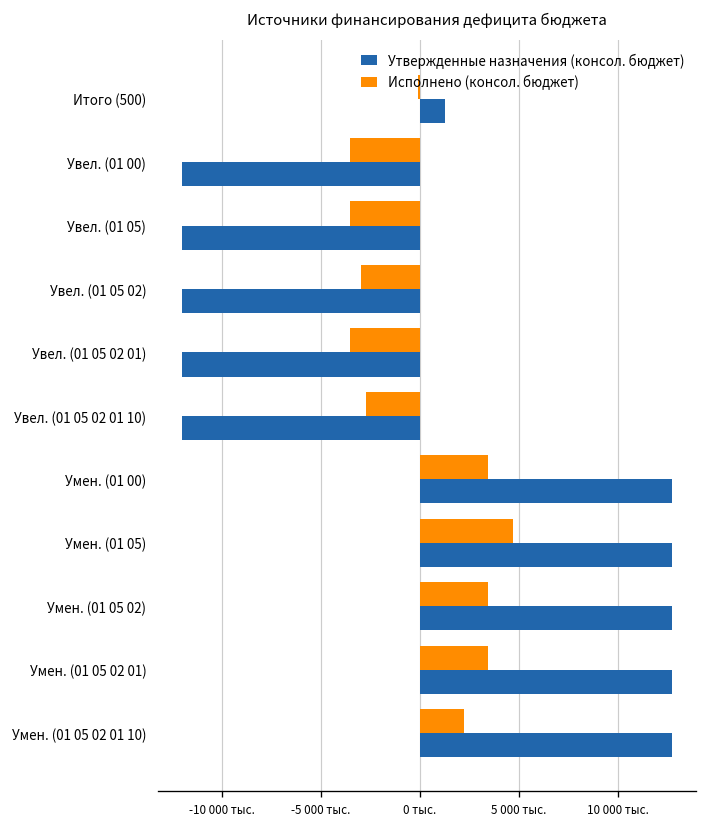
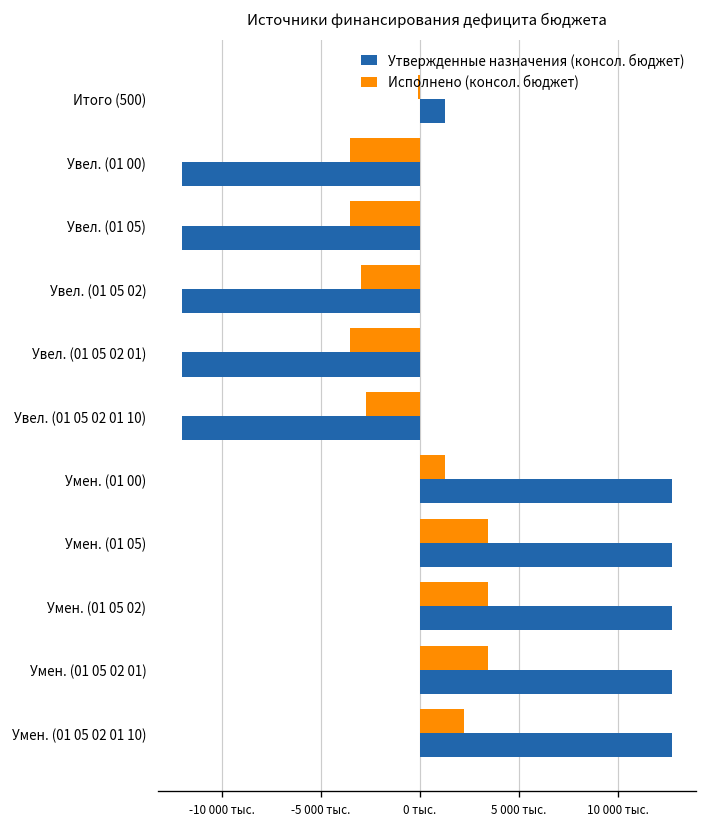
  {
    "Утвержденные назначения (консол. бюджет)": {
      "Итого (500)": "1300 тыс.",
      "Увел. (01 00)": "-12000 тыс.",
      "Увел. (01 05)": "-12000 тыс.",
      "Увел. (01 05 02)": "-12000 тыс.",
      "Увел. (01 05 02 01)": "-12000 тыс.",
      "Увел. (01 05 02 01 10)": "-12000 тыс.",
      "Умен. (01 00)": "12700 тыс.",
      "Умен. (01 05)": "12700 тыс.",
      "Умен. (01 05 02)": "12700 тыс.",
      "Умен. (01 05 02 01)": "12700 тыс.",
      "Умен. (01 05 02 01 10)": "12700 тыс."
    },
    "Исполнено (консол. бюджет)": {
      "Увел. (01 00)": "-3500 тыс.",
      "Увел. (01 05)": "-3500 тыс.",
      "Увел. (01 05 02)": "-2900 тыс.",
      "Увел. (01 05 02 01)": "-3500 тыс.",
      "Увел. (01 05 02 01 10)": "-2700 тыс.",
-     "Умен. (01 00)": "3400 тыс.",
-     "Умен. (01 05)": "4700 тыс.",
+     "Умен. (01 00)": "1300 тыс.",
+     "Умен. (01 05)": "3400 тыс.",
      "Умен. (01 05 02)": "3400 тыс.",
      "Умен. (01 05 02 01)": "3400 тыс.",
      "Умен. (01 05 02 01 10)": "2200 тыс."
    }
  }
